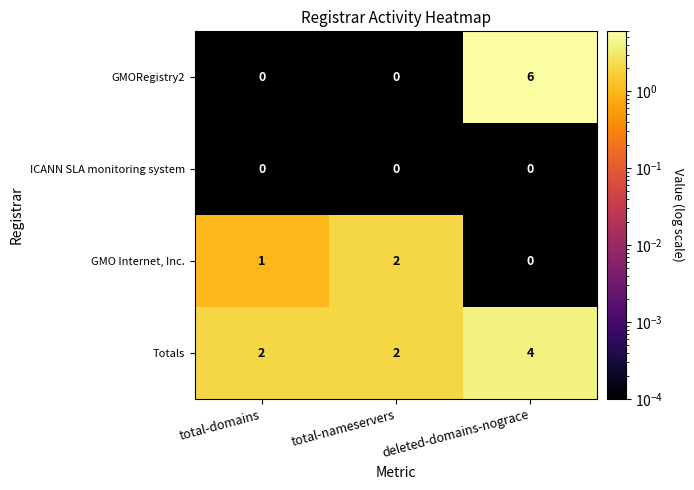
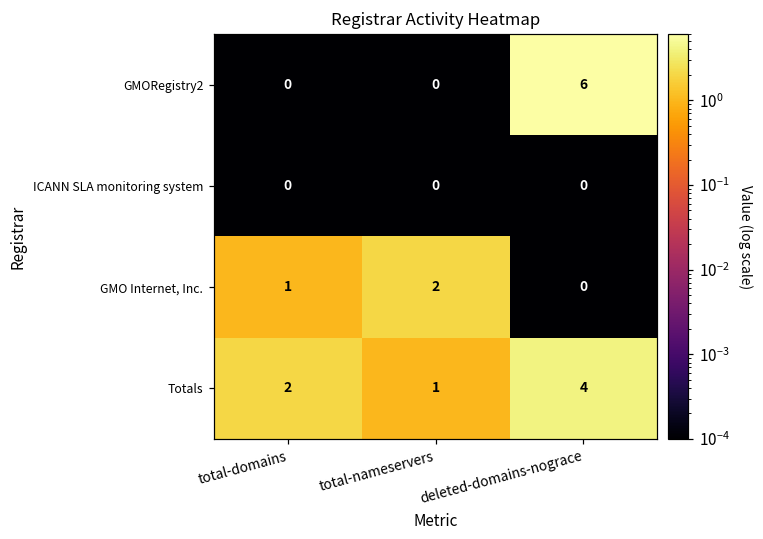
  {
    "GMORegistry2": {
      "total-domains": 0,
      "total-nameservers": 0,
      "deleted-domains-nograce": 6
    },
    "ICANN SLA monitoring system": {
      "total-domains": 0,
      "total-nameservers": 0,
      "deleted-domains-nograce": 0
    },
    "GMO Internet, Inc.": {
      "total-domains": 1,
      "total-nameservers": 2,
      "deleted-domains-nograce": 0
    },
    "Totals": {
      "total-domains": 2,
-     "total-nameservers": 2,
+     "total-nameservers": 1,
      "deleted-domains-nograce": 4
    }
  }
